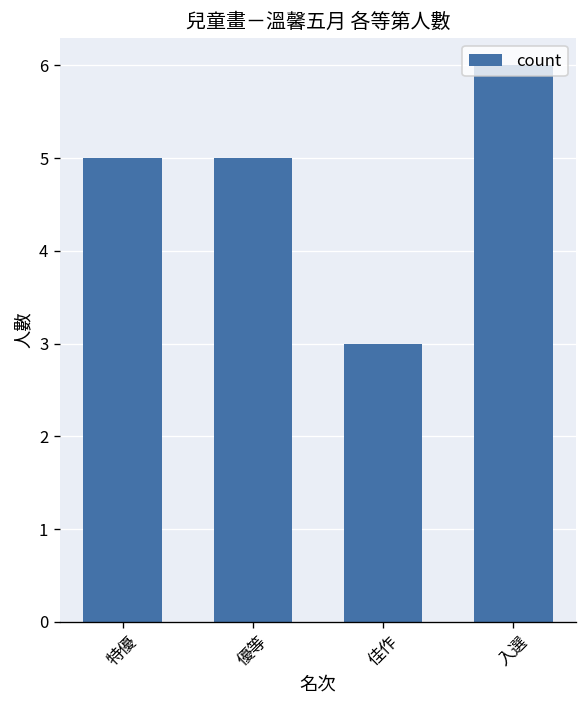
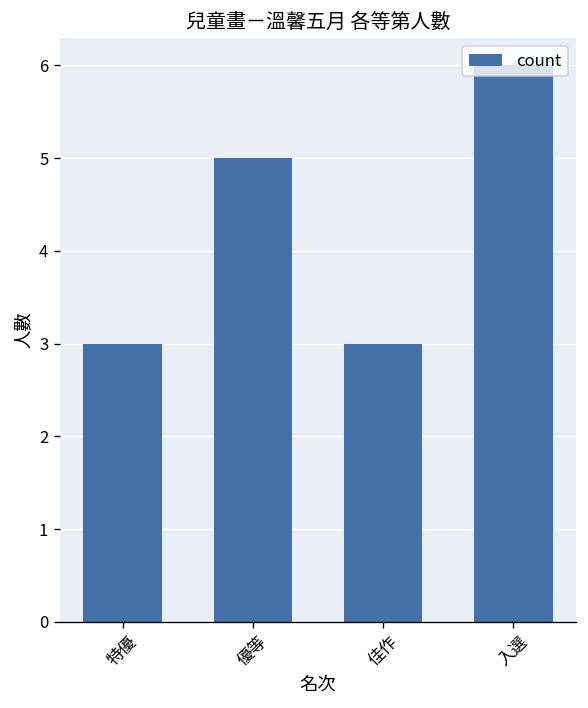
  {
-   "特優": 5,
+   "特優": 3,
    "優等": 5,
    "佳作": 3
  }
